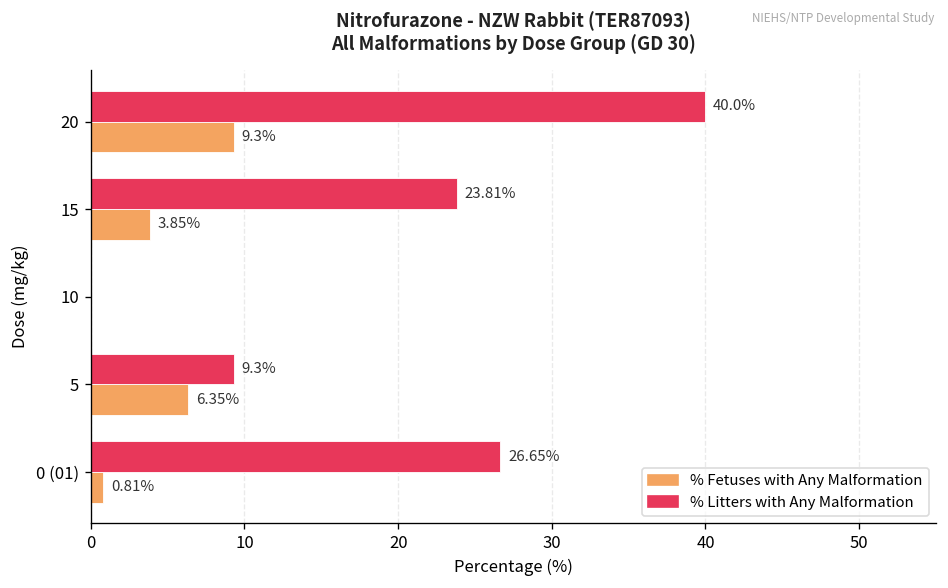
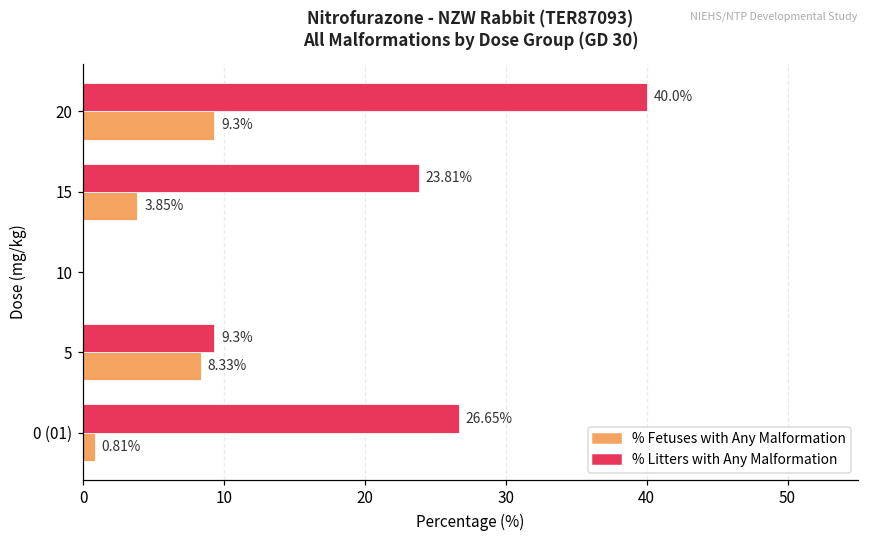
  {
    "% Fetuses with Any Malformation": {
      "20": "9.3%",
      "15": "3.85%",
-     "5": "6.35%",
+     "5": "8.33%",
      "0 (01)": "0.81%"
    },
    "% Litters with Any Malformation": {
      "20": "40.0%",
      "15": "23.81%",
      "5": "9.3%",
      "0 (01)": "26.65%"
    }
  }
